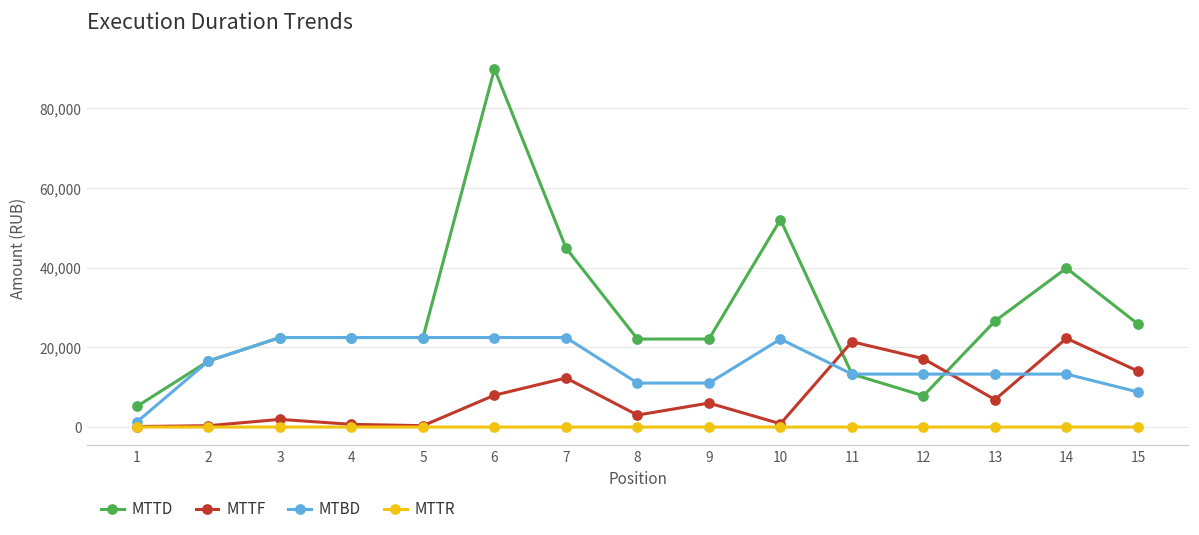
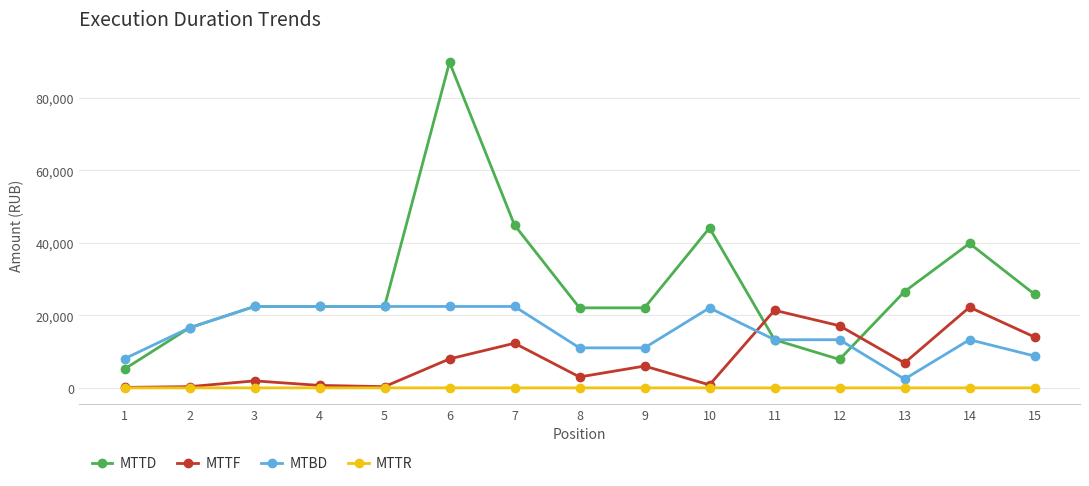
  {
    "MTTD": {
      "1": "5,000",
      "6": "90,000",
      "7": "45,000",
      "8": "22,000",
      "9": "22,000",
-     "10": "52,000",
+     "10": "44,000",
      "12": "8,000",
      "13": "27,000",
      "14": "40,000",
      "15": "26,000"
    },
    "MTTF": {
      "3": "2,000",
      "6": "8,000",
      "7": "12,000",
      "8": "3,000",
      "9": "6,000",
      "10": "1,000",
      "11": "21,000",
      "12": "17,000",
      "13": "7,000",
      "14": "22,000",
      "15": "14,000"
    },
    "MTBD": {
-     "1": "1,000",
+     "1": "8,000",
      "6": "22,000",
      "7": "22,000",
      "8": "11,000",
      "9": "11,000",
      "10": "22,000",
      "12": "13,000",
-     "13": "13,000",
+     "13": "2,000",
      "14": "13,000",
      "15": "9,000"
    },
    "MTTR": {
      "3": "0",
      "6": "0",
      "7": "0",
      "8": "0",
      "9": "0",
      "10": "0",
      "11": "0",
      "12": "0",
      "13": "0",
      "14": "0",
      "15": "0"
    }
  }
